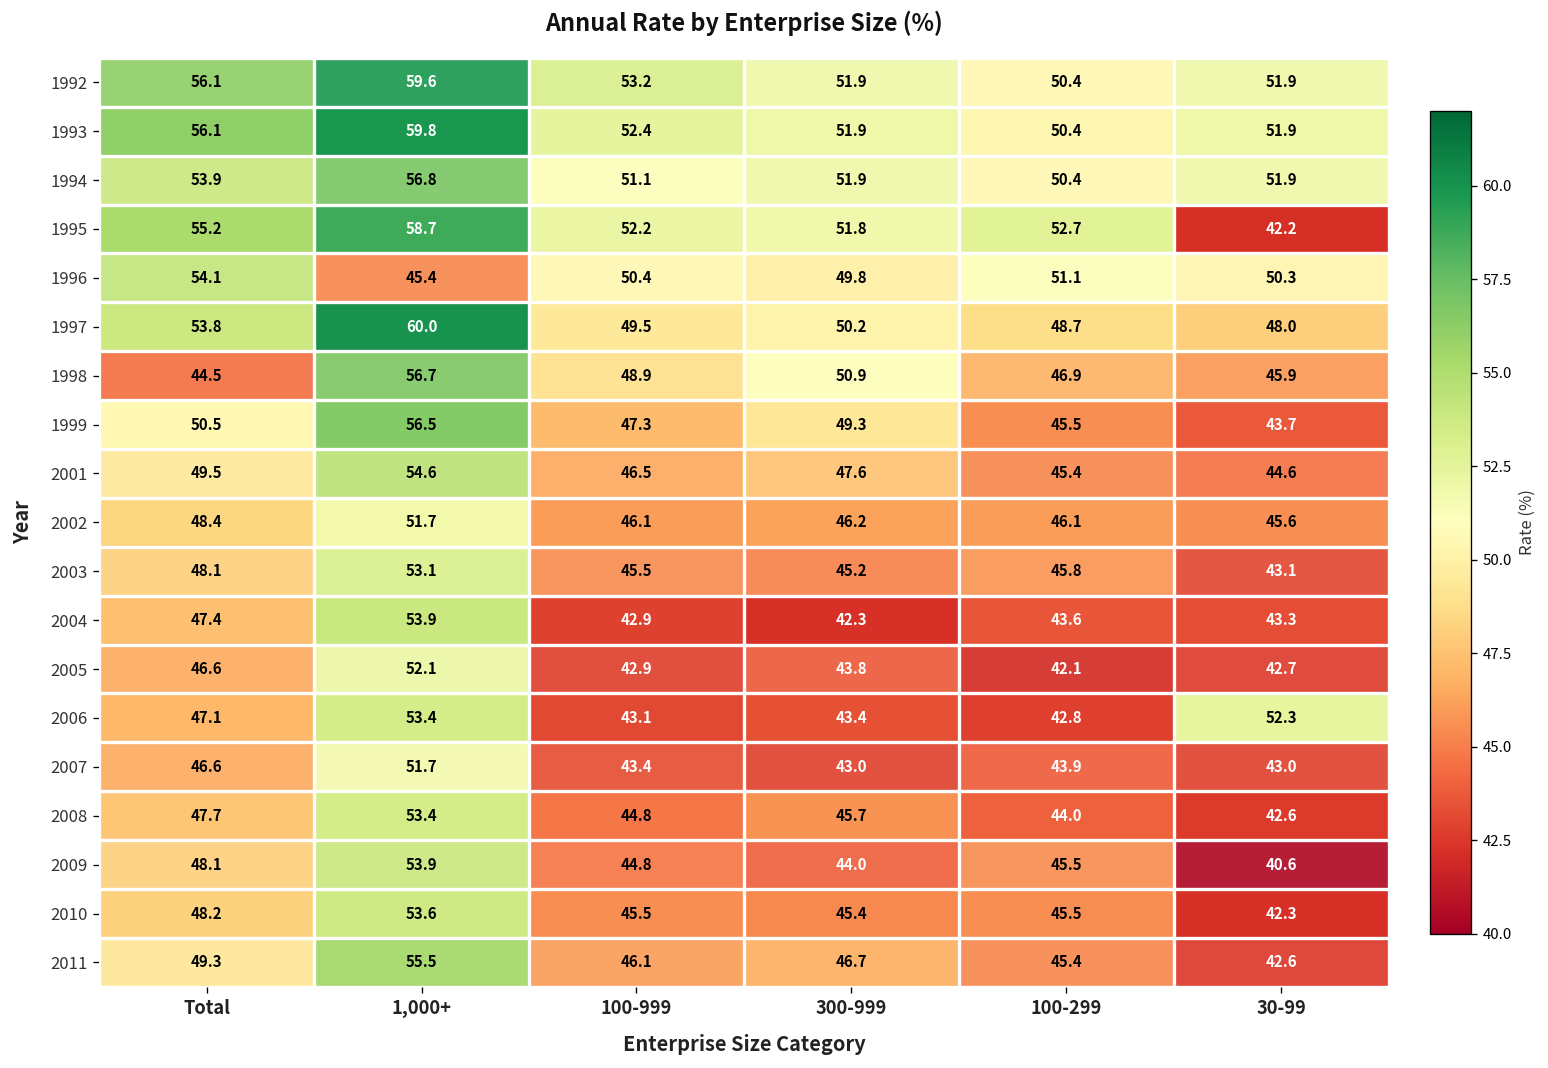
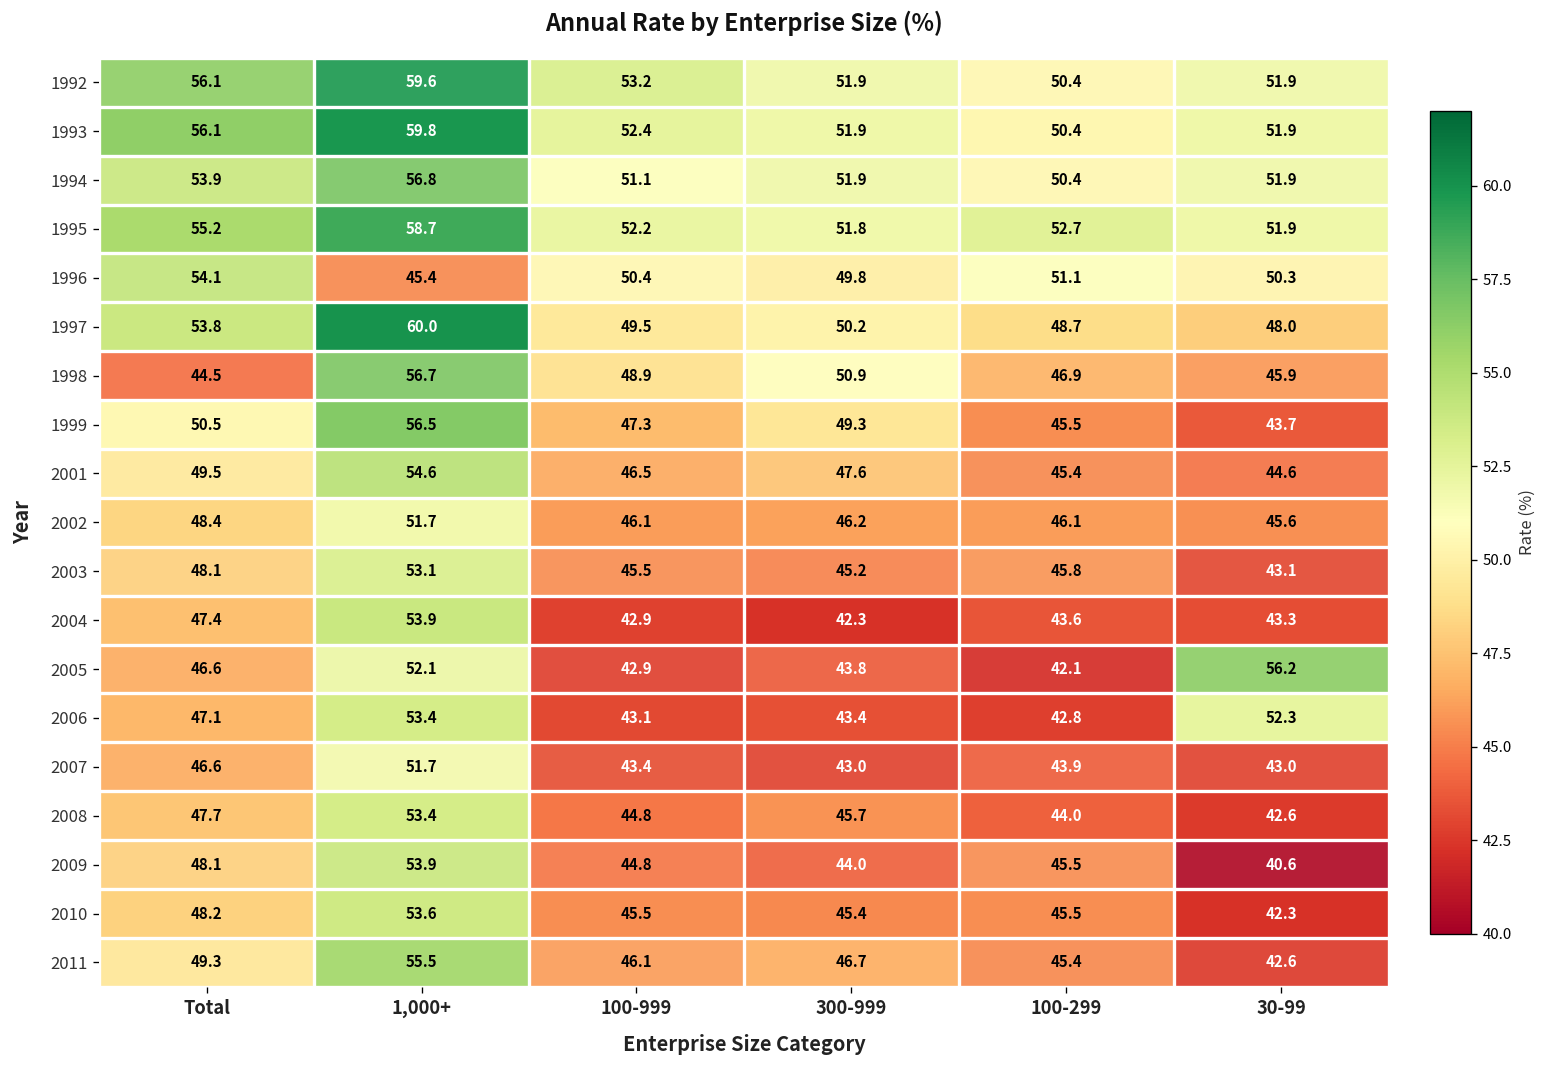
  {
    "1992": {
      "Total": 56.1,
      "1,000+": 59.6,
      "100-999": 53.2,
      "300-999": 51.9,
      "100-299": 50.4,
      "30-99": 51.9
    },
    "1993": {
      "Total": 56.1,
      "1,000+": 59.8,
      "100-999": 52.4,
      "300-999": 51.9,
      "100-299": 50.4,
      "30-99": 51.9
    },
    "1994": {
      "Total": 53.9,
      "1,000+": 56.8,
      "100-999": 51.1,
      "300-999": 51.9,
      "100-299": 50.4,
      "30-99": 51.9
    },
    "1995": {
      "Total": 55.2,
      "1,000+": 58.7,
      "100-999": 52.2,
      "300-999": 51.8,
      "100-299": 52.7,
-     "30-99": 42.2
+     "30-99": 51.9
    },
    "1996": {
      "Total": 54.1,
      "1,000+": 45.4,
      "100-999": 50.4,
      "300-999": 49.8,
      "100-299": 51.1,
      "30-99": 50.3
    },
    "1997": {
      "Total": 53.8,
      "1,000+": 60.0,
      "100-999": 49.5,
      "300-999": 50.2,
      "100-299": 48.7,
      "30-99": 48.0
    },
    "1998": {
      "Total": 44.5,
      "1,000+": 56.7,
      "100-999": 48.9,
      "300-999": 50.9,
      "100-299": 46.9,
      "30-99": 45.9
    },
    "1999": {
      "Total": 50.5,
      "1,000+": 56.5,
      "100-999": 47.3,
      "300-999": 49.3,
      "100-299": 45.5,
      "30-99": 43.7
    },
    "2001": {
      "Total": 49.5,
      "1,000+": 54.6,
      "100-999": 46.5,
      "300-999": 47.6,
      "100-299": 45.4,
      "30-99": 44.6
    },
    "2002": {
      "Total": 48.4,
      "1,000+": 51.7,
      "100-999": 46.1,
      "300-999": 46.2,
      "100-299": 46.1,
      "30-99": 45.6
    },
    "2003": {
      "Total": 48.1,
      "1,000+": 53.1,
      "100-999": 45.5,
      "300-999": 45.2,
      "100-299": 45.8,
      "30-99": 43.1
    },
    "2004": {
      "Total": 47.4,
      "1,000+": 53.9,
      "100-999": 42.9,
      "300-999": 42.3,
      "100-299": 43.6,
      "30-99": 43.3
    },
    "2005": {
      "Total": 46.6,
      "1,000+": 52.1,
      "100-999": 42.9,
      "300-999": 43.8,
      "100-299": 42.1,
-     "30-99": 42.7
+     "30-99": 56.2
    },
    "2006": {
      "Total": 47.1,
      "1,000+": 53.4,
      "100-999": 43.1,
      "300-999": 43.4,
      "100-299": 42.8,
      "30-99": 52.3
    },
    "2007": {
      "Total": 46.6,
      "1,000+": 51.7,
      "100-999": 43.4,
      "300-999": 43.0,
      "100-299": 43.9,
      "30-99": 43.0
    },
    "2008": {
      "Total": 47.7,
      "1,000+": 53.4,
      "100-999": 44.8,
      "300-999": 45.7,
      "100-299": 44.0,
      "30-99": 42.6
    },
    "2009": {
      "Total": 48.1,
      "1,000+": 53.9,
      "100-999": 44.8,
      "300-999": 44.0,
      "100-299": 45.5,
      "30-99": 40.6
    },
    "2010": {
      "Total": 48.2,
      "1,000+": 53.6,
      "100-999": 45.5,
      "300-999": 45.4,
      "100-299": 45.5,
      "30-99": 42.3
    },
    "2011": {
      "Total": 49.3,
      "1,000+": 55.5,
      "100-999": 46.1,
      "300-999": 46.7,
      "100-299": 45.4,
      "30-99": 42.6
    }
  }
